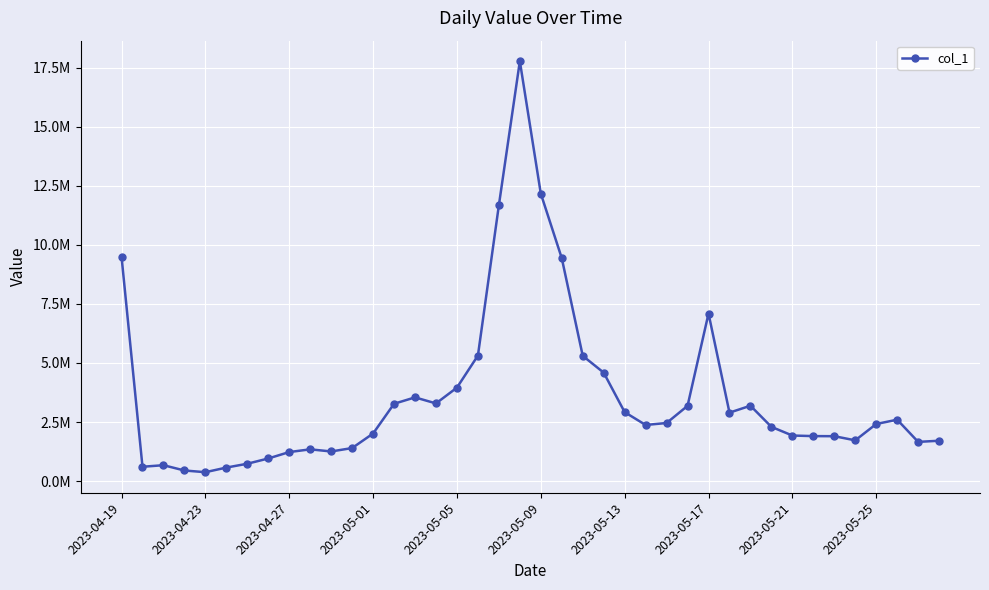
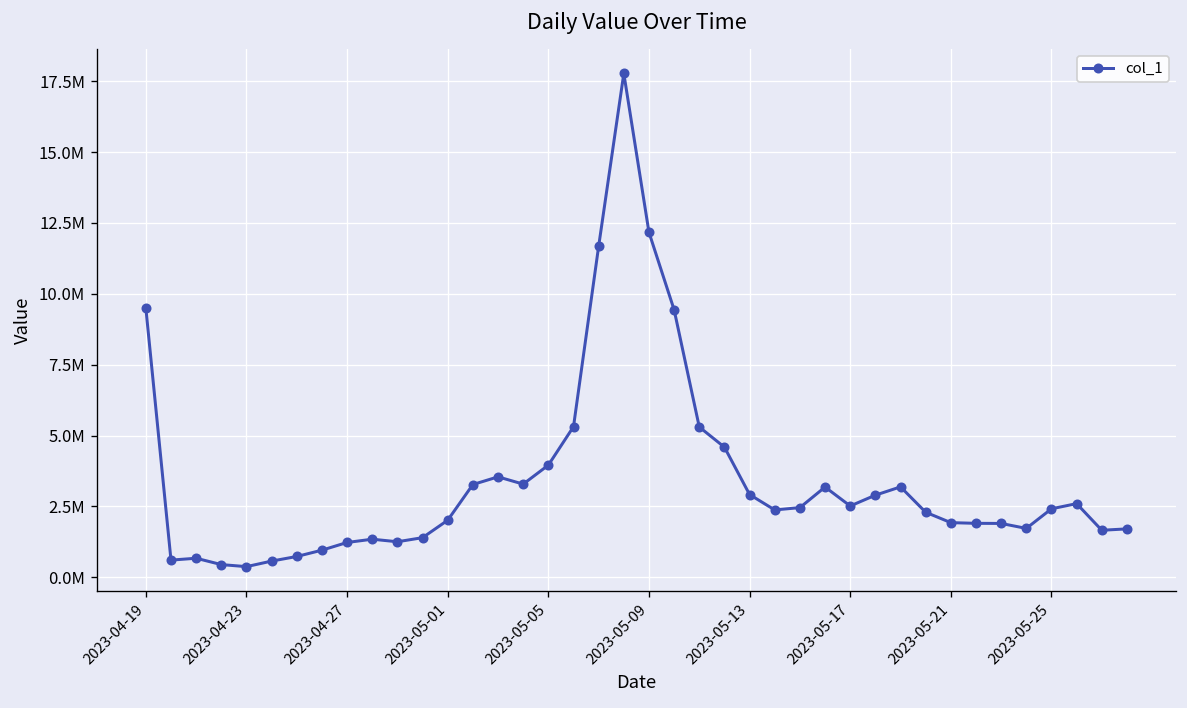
  {
    "2023-04-19": 9500000,
    "2023-04-23": 400000,
    "2023-04-27": 1200000,
    "2023-05-01": 2000000,
    "2023-05-05": 4000000,
    "2023-05-09": 12200000,
    "2023-05-13": 2900000,
-   "2023-05-17": 7100000,
+   "2023-05-17": 2500000,
    "2023-05-21": 1900000,
    "2023-05-25": 2400000
  }
